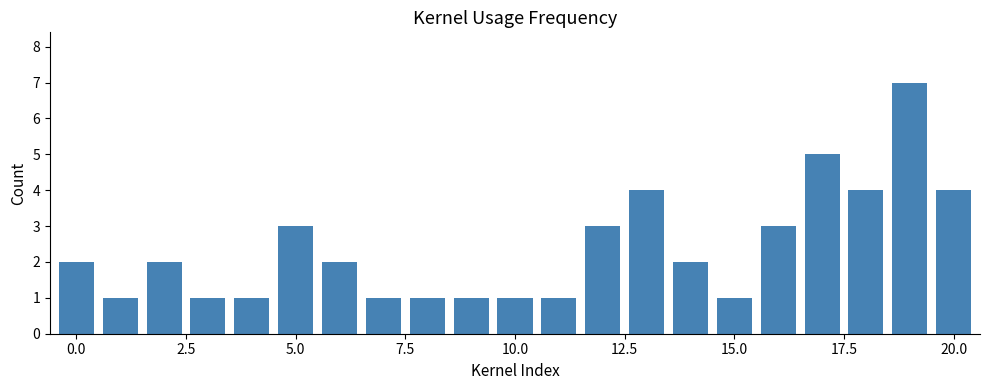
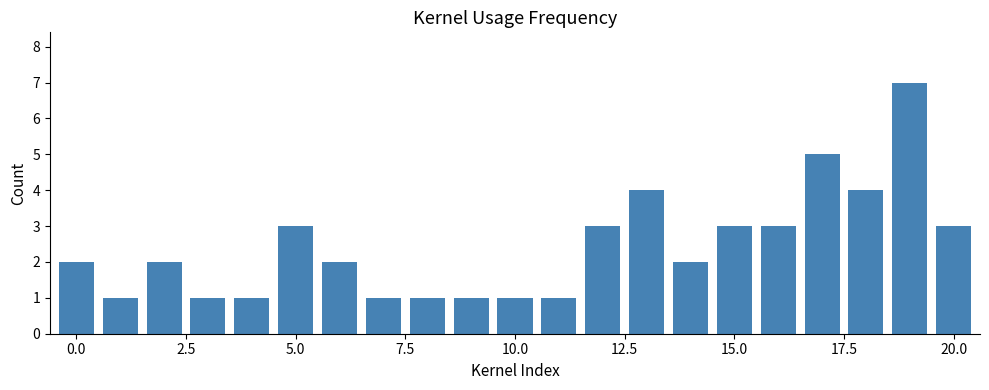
  {
    "0.0": 2,
    "5.0": 3,
    "10.0": 1,
-   "15.0": 1,
-   "20.0": 4
+   "15.0": 3,
+   "20.0": 3
  }
